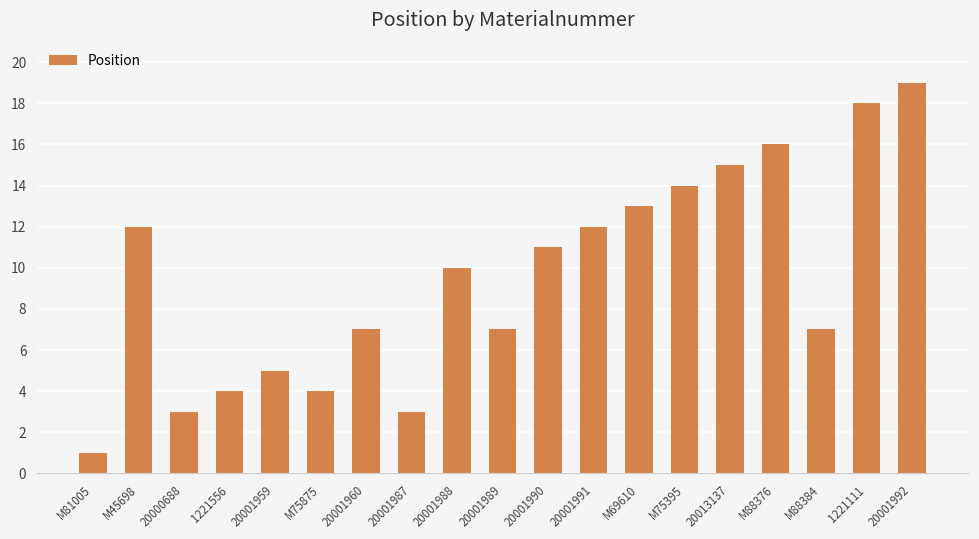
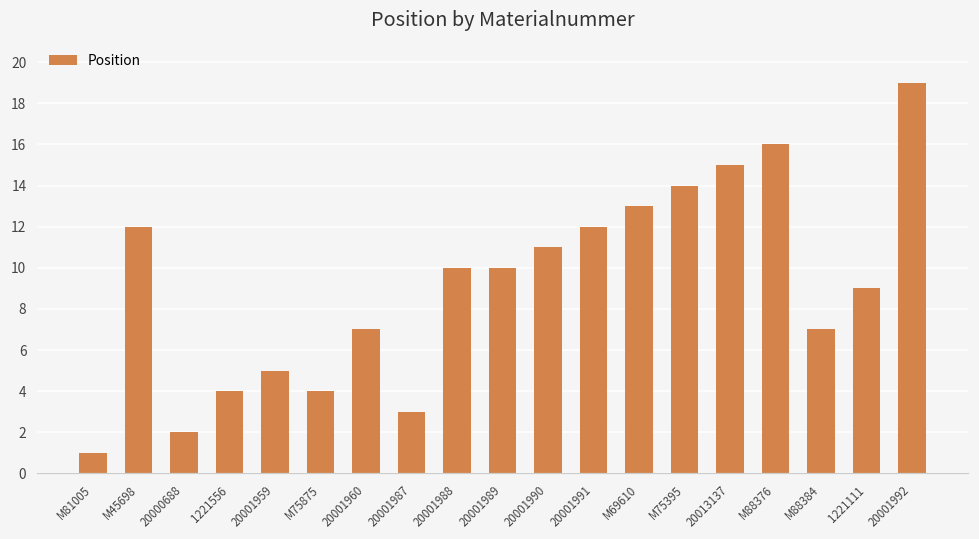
  {
    "M81005": 1,
    "M45698": 12,
-   "20000688": 3,
+   "20000688": 2,
    "1221556": 4,
    "20001959": 5,
    "M75875": 4,
    "20001960": 7,
    "20001987": 3,
    "20001988": 10,
-   "20001989": 7,
+   "20001989": 10,
    "20001990": 11,
    "20001991": 12,
    "M69610": 13,
    "M75395": 14,
    "20013137": 15,
    "M88376": 16,
    "M88384": 7,
-   "1221111": 18,
+   "1221111": 9,
    "20001992": 19
  }
